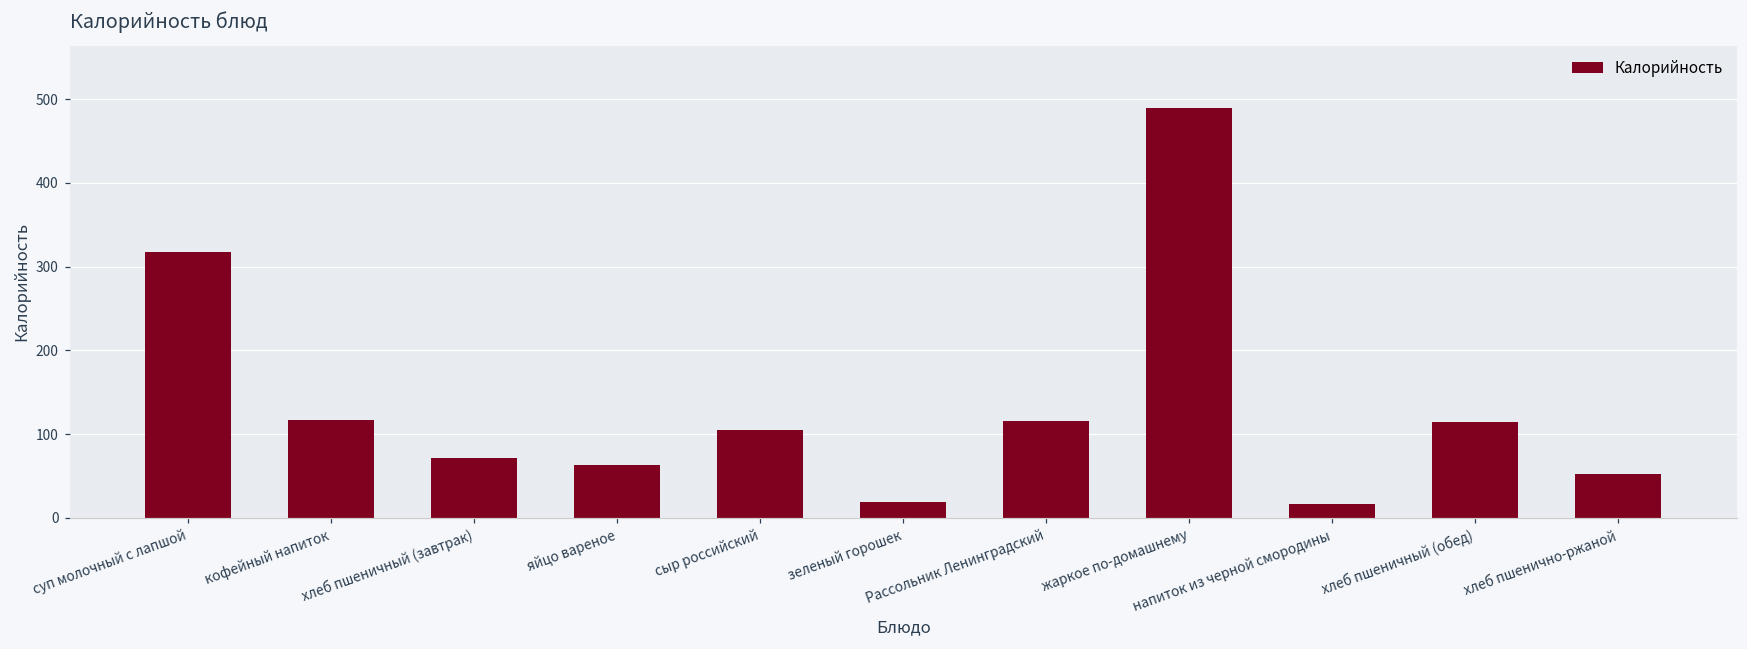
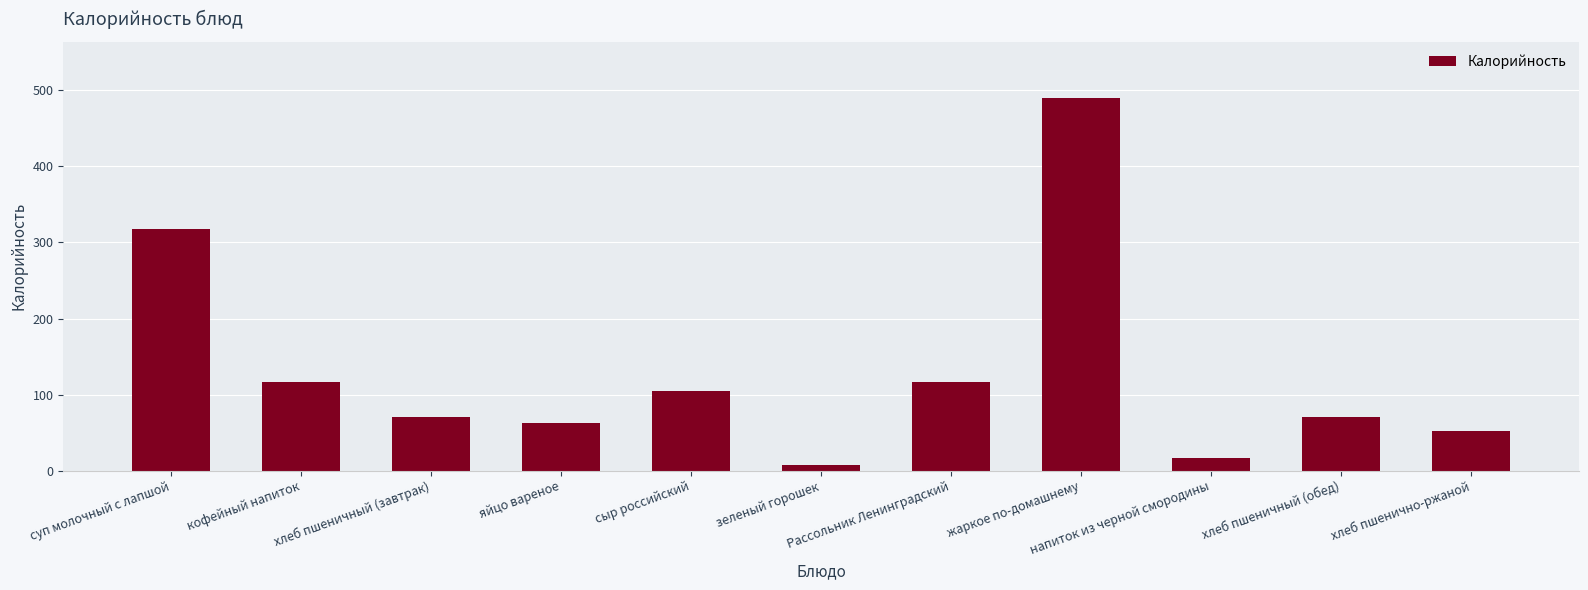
  {
    "суп молочный с лапшой": 320,
    "кофейный напиток": 120,
    "хлеб пшеничный (завтрак)": 70,
    "яйцо вареное": 60,
    "сыр российский": 110,
-   "зеленый горошек": 20,
+   "зеленый горошек": 10,
    "Рассольник Ленинградский": 120,
    "жаркое по-домашнему": 490,
    "напиток из черной смородины": 20,
-   "хлеб пшеничный (обед)": 110,
+   "хлеб пшеничный (обед)": 70,
    "хлеб пшенично-ржаной": 50
  }
